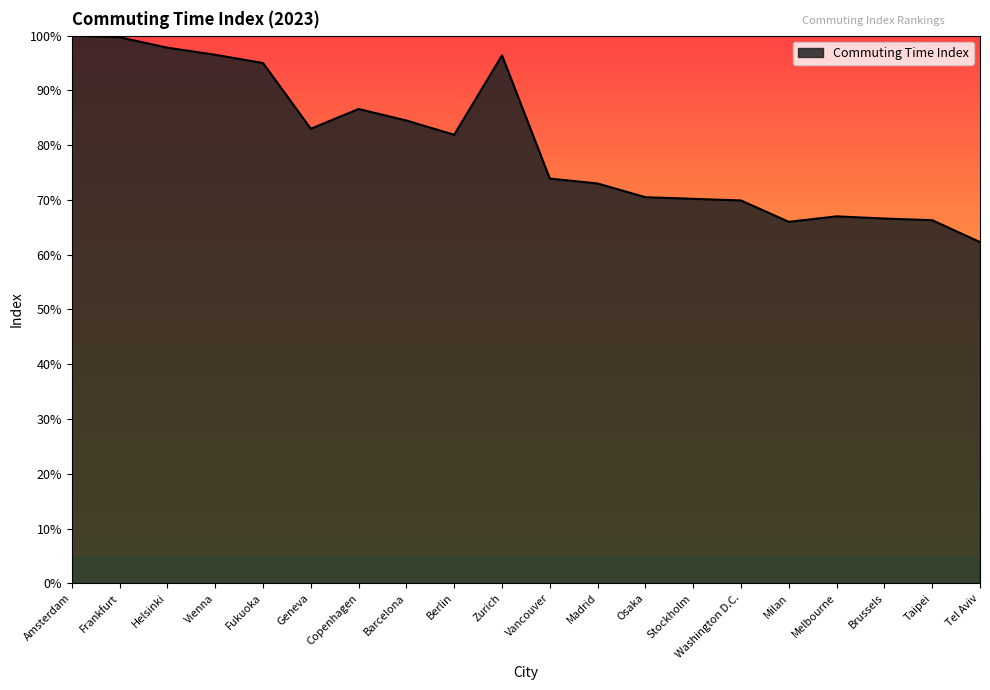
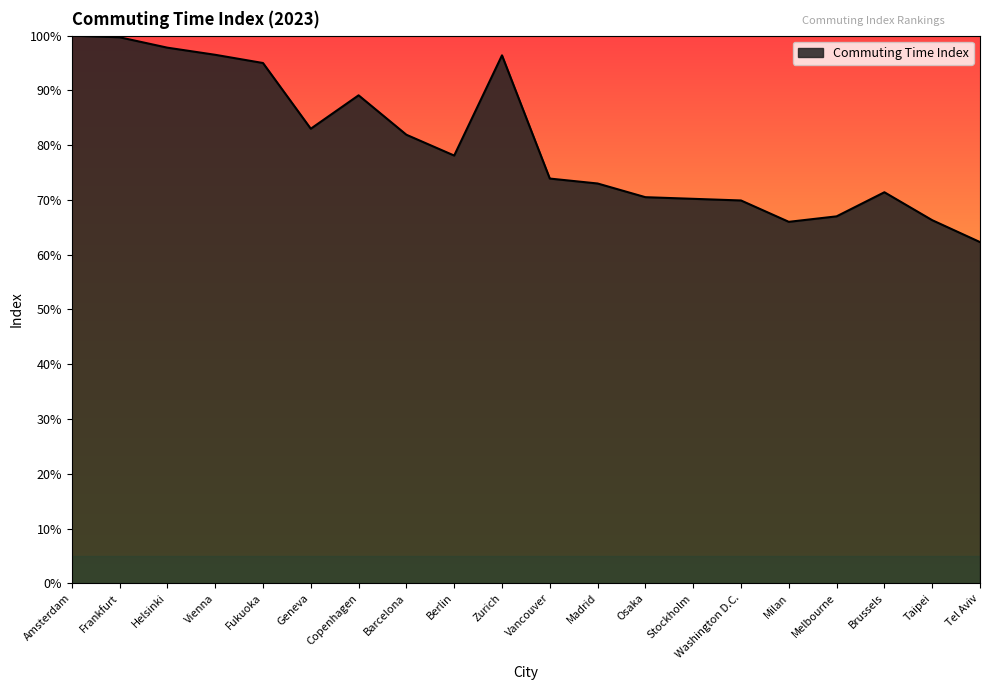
  {
    "Amsterdam": "100%",
    "Frankfurt": "100%",
    "Helsinki": "98%",
    "Vienna": "97%",
    "Fukuoka": "95%",
    "Geneva": "83%",
-   "Copenhagen": "87%",
-   "Barcelona": "85%",
-   "Berlin": "82%",
+   "Copenhagen": "89%",
+   "Barcelona": "82%",
+   "Berlin": "78%",
    "Zurich": "96%",
    "Vancouver": "74%",
    "Madrid": "73%",
    "Osaka": "71%",
    "Stockholm": "70%",
    "Washington D.C.": "70%",
    "Milan": "66%",
    "Melbourne": "67%",
-   "Brussels": "67%",
+   "Brussels": "71%",
    "Taipei": "66%",
    "Tel Aviv": "62%"
  }
